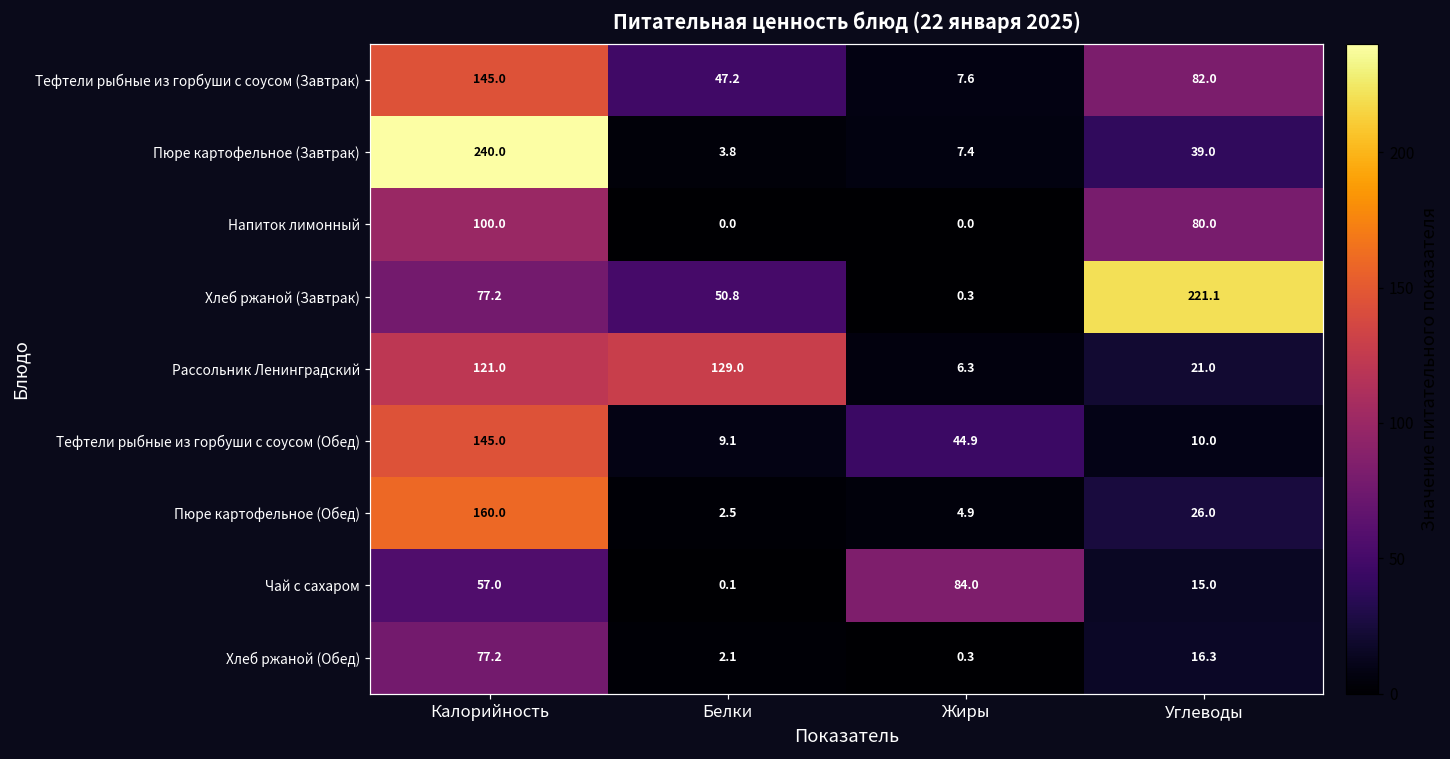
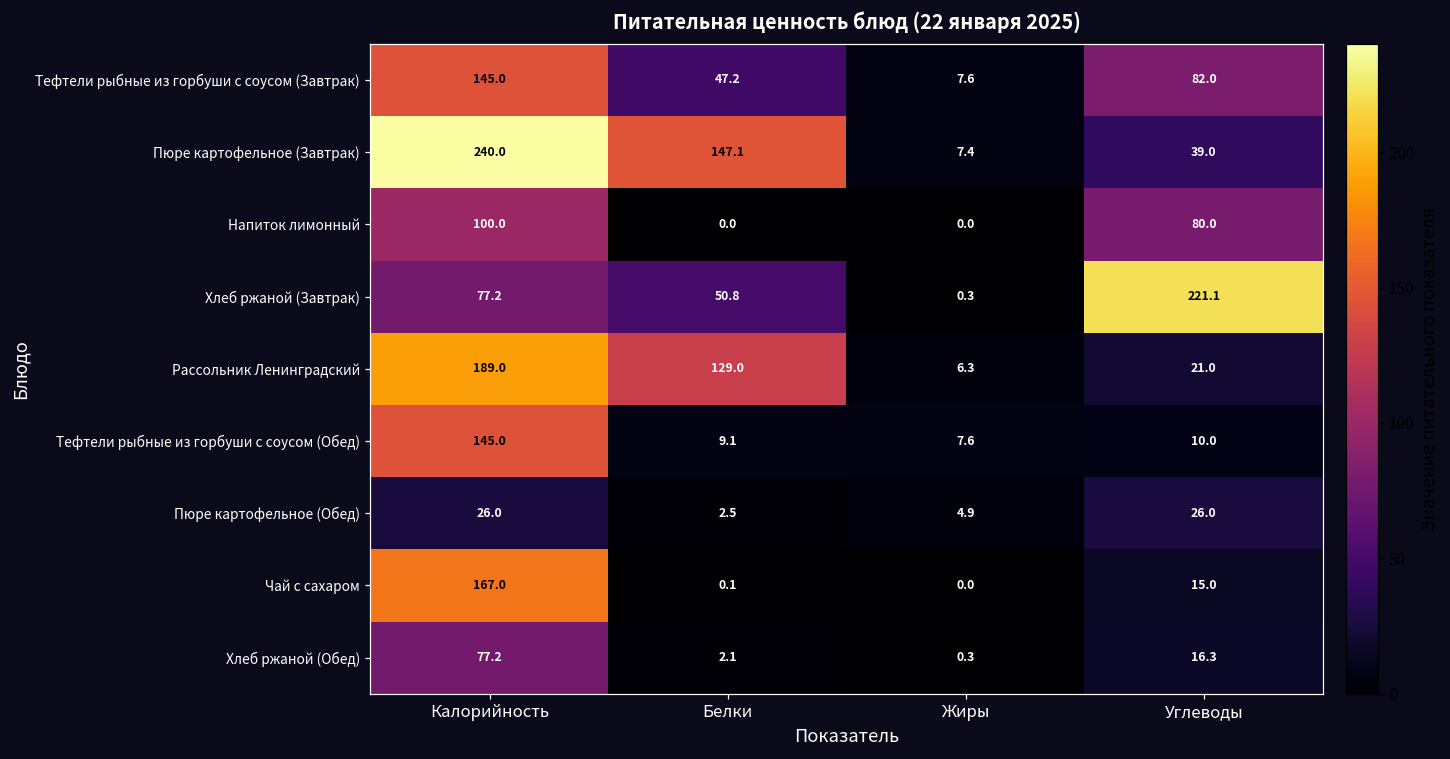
  {
    "Тефтели рыбные из горбуши с соусом (Завтрак)": {
      "Калорийность": 145.0,
      "Белки": 47.2,
      "Жиры": 7.6,
      "Углеводы": 82.0
    },
    "Пюре картофельное (Завтрак)": {
      "Калорийность": 240.0,
-     "Белки": 3.8,
+     "Белки": 147.1,
      "Жиры": 7.4,
      "Углеводы": 39.0
    },
    "Напиток лимонный": {
      "Калорийность": 100.0,
      "Белки": 0.0,
      "Жиры": 0.0,
      "Углеводы": 80.0
    },
    "Хлеб ржаной (Завтрак)": {
      "Калорийность": 77.2,
      "Белки": 50.8,
      "Жиры": 0.3,
      "Углеводы": 221.1
    },
    "Рассольник Ленинградский": {
-     "Калорийность": 121.0,
+     "Калорийность": 189.0,
      "Белки": 129.0,
      "Жиры": 6.3,
      "Углеводы": 21.0
    },
    "Тефтели рыбные из горбуши с соусом (Обед)": {
      "Калорийность": 145.0,
      "Белки": 9.1,
-     "Жиры": 44.9,
+     "Жиры": 7.6,
      "Углеводы": 10.0
    },
    "Пюре картофельное (Обед)": {
-     "Калорийность": 160.0,
+     "Калорийность": 26.0,
      "Белки": 2.5,
      "Жиры": 4.9,
      "Углеводы": 26.0
    },
    "Чай с сахаром": {
-     "Калорийность": 57.0,
+     "Калорийность": 167.0,
      "Белки": 0.1,
-     "Жиры": 84.0,
+     "Жиры": 0.0,
      "Углеводы": 15.0
    },
    "Хлеб ржаной (Обед)": {
      "Калорийность": 77.2,
      "Белки": 2.1,
      "Жиры": 0.3,
      "Углеводы": 16.3
    }
  }
